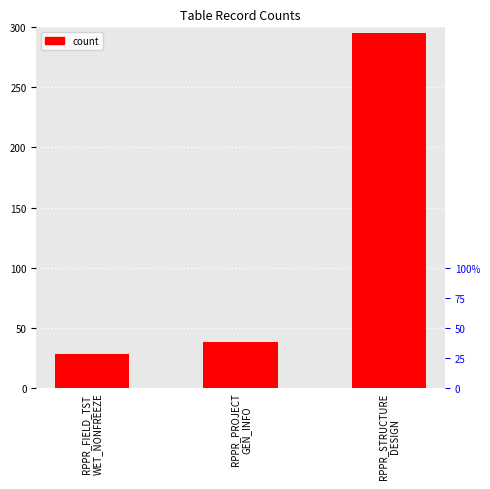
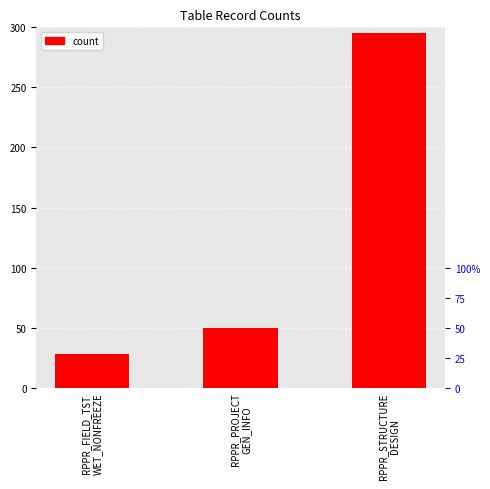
  {
    "RPPR_FIELD_TST WET_NONFREEZE": 28,
-   "RPPR_PROJECT GEN_INFO": 38,
+   "RPPR_PROJECT GEN_INFO": 50,
    "RPPR_STRUCTURE DESIGN": 295
  }
